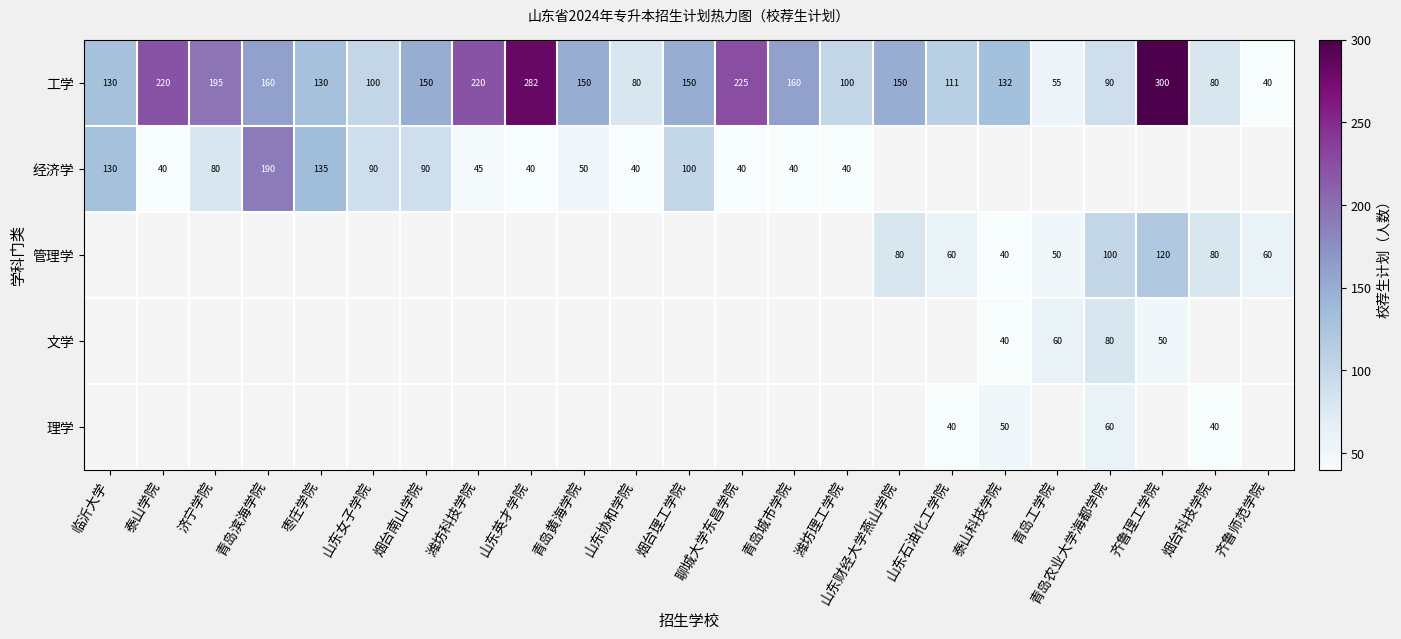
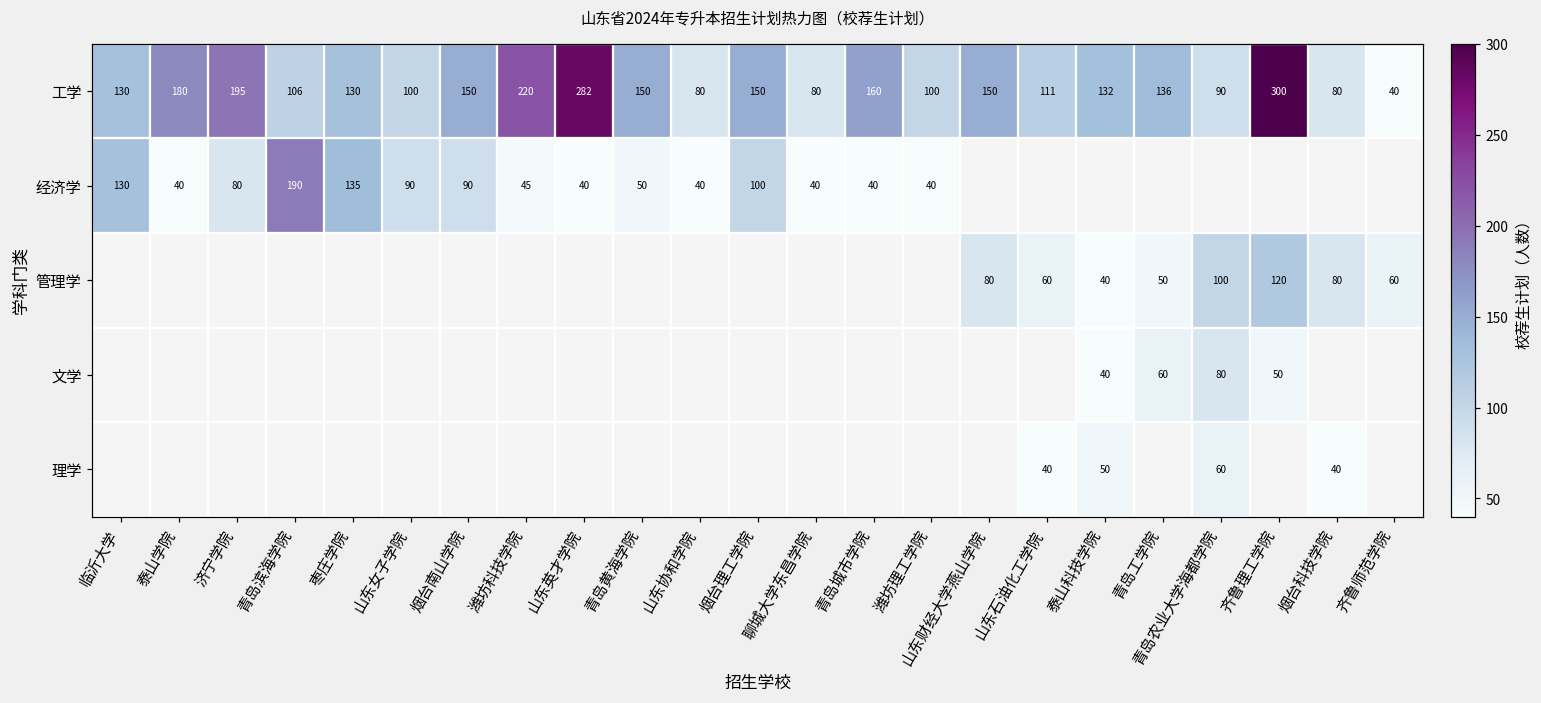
  {
    "工学": {
      "临沂大学": 130,
-     "泰山学院": 220,
+     "泰山学院": 180,
      "济宁学院": 195,
-     "青岛滨海学院": 160,
+     "青岛滨海学院": 106,
      "枣庄学院": 130,
      "山东女子学院": 100,
      "烟台南山学院": 150,
      "潍坊科技学院": 220,
      "山东英才学院": 282,
      "青岛黄海学院": 150,
      "山东协和学院": 80,
      "烟台理工学院": 150,
-     "聊城大学东昌学院": 225,
+     "聊城大学东昌学院": 80,
      "青岛城市学院": 160,
      "潍坊理工学院": 100,
      "山东财经大学燕山学院": 150,
      "山东石油化工学院": 111,
      "泰山科技学院": 132,
-     "青岛工学院": 55,
+     "青岛工学院": 136,
      "青岛农业大学海都学院": 90,
      "齐鲁理工学院": 300,
      "烟台科技学院": 80,
      "齐鲁师范学院": 40
    },
    "经济学": {
      "临沂大学": 130,
      "泰山学院": 40,
      "济宁学院": 80,
      "青岛滨海学院": 190,
      "枣庄学院": 135,
      "山东女子学院": 90,
      "烟台南山学院": 90,
      "潍坊科技学院": 45,
      "山东英才学院": 40,
      "青岛黄海学院": 50,
      "山东协和学院": 40,
      "烟台理工学院": 100,
      "聊城大学东昌学院": 40,
      "青岛城市学院": 40,
      "潍坊理工学院": 40
    },
    "管理学": {
      "山东财经大学燕山学院": 80,
      "山东石油化工学院": 60,
      "泰山科技学院": 40,
      "青岛工学院": 50,
      "青岛农业大学海都学院": 100,
      "齐鲁理工学院": 120,
      "烟台科技学院": 80,
      "齐鲁师范学院": 60
    },
    "文学": {
      "泰山科技学院": 40,
      "青岛工学院": 60,
      "青岛农业大学海都学院": 80,
      "齐鲁理工学院": 50
    },
    "理学": {
      "山东石油化工学院": 40,
      "泰山科技学院": 50,
      "青岛农业大学海都学院": 60,
      "烟台科技学院": 40
    }
  }
